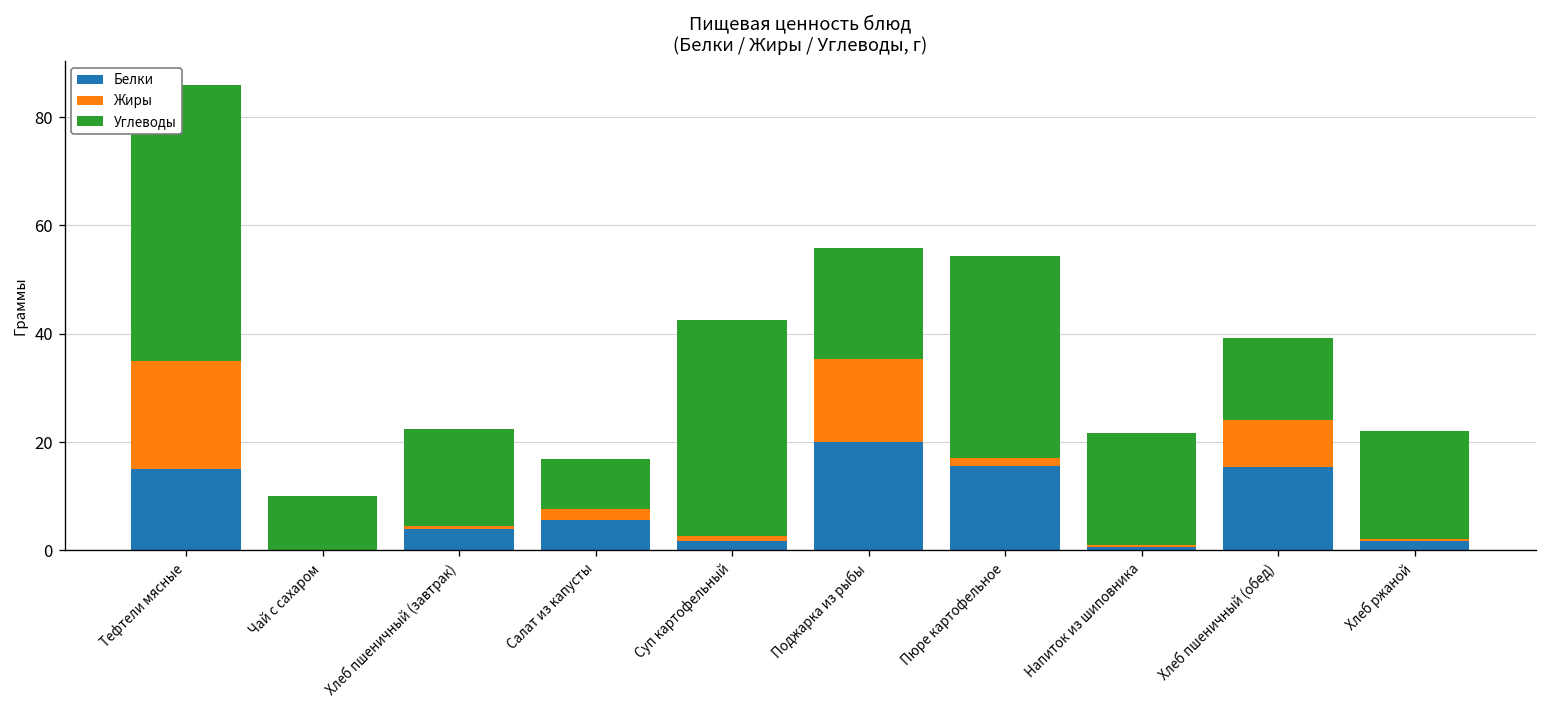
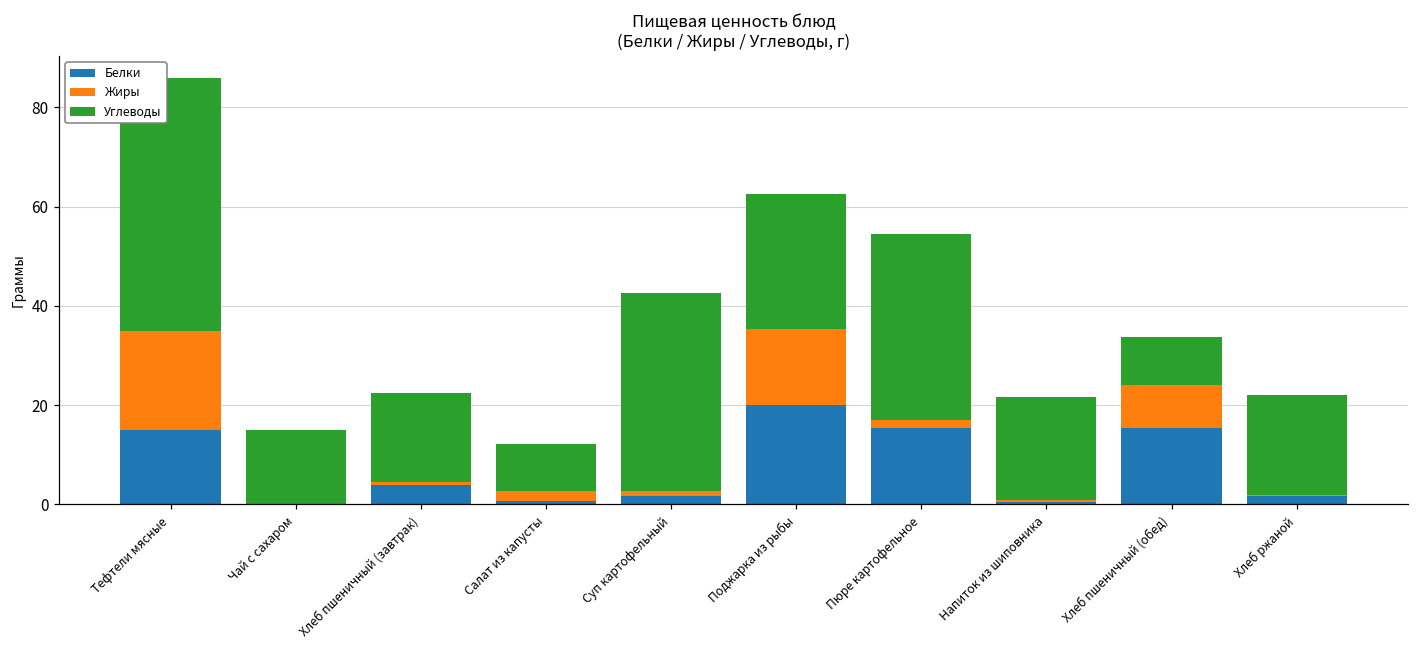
  {
    "Белки": {
      "Тефтели мясные": 15,
      "Хлеб пшеничный (завтрак)": 4,
-     "Салат из капусты": 6,
+     "Салат из капусты": 1,
      "Суп картофельный": 2,
      "Поджарка из рыбы": 20,
      "Пюре картофельное": 16,
      "Напиток из шиповника": 1,
      "Хлеб пшеничный (обед)": 15,
      "Хлеб ржаной": 2
    },
    "Жиры": {
      "Тефтели мясные": 20,
      "Салат из капусты": 2,
      "Суп картофельный": 1,
      "Поджарка из рыбы": 15,
      "Пюре картофельное": 2,
      "Хлеб пшеничный (обед)": 9
    },
    "Углеводы": {
      "Тефтели мясные": 51,
-     "Чай с сахаром": 10,
+     "Чай с сахаром": 15,
      "Хлеб пшеничный (завтрак)": 18,
      "Салат из капусты": 9,
      "Суп картофельный": 40,
-     "Поджарка из рыбы": 21,
+     "Поджарка из рыбы": 27,
      "Пюре картофельное": 37,
      "Напиток из шиповника": 21,
-     "Хлеб пшеничный (обед)": 15,
+     "Хлеб пшеничный (обед)": 10,
      "Хлеб ржаной": 20
    }
  }
